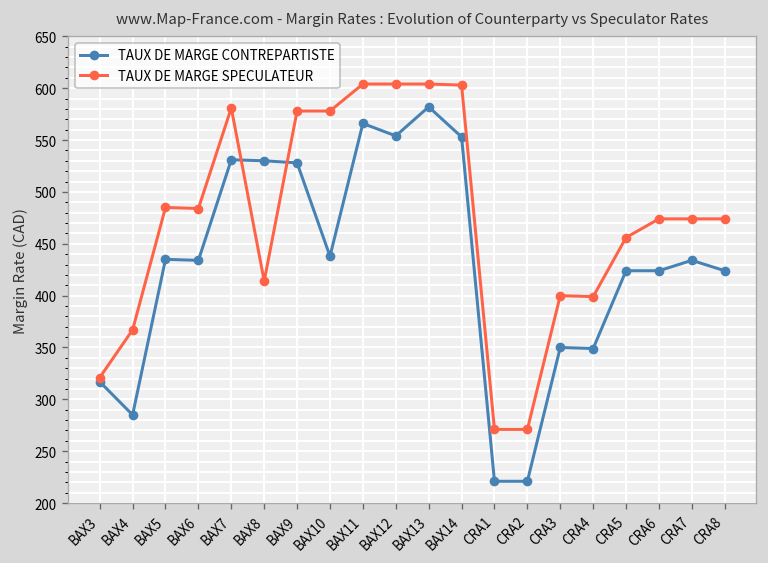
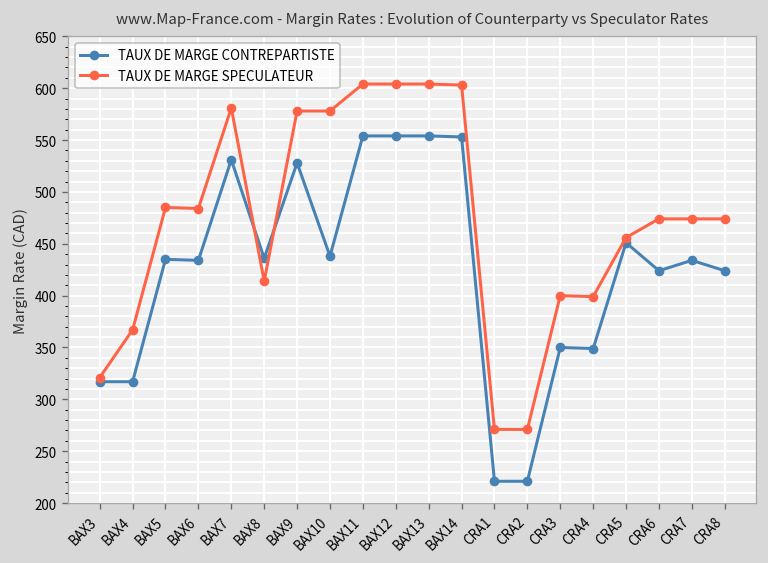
  {
    "TAUX DE MARGE CONTREPARTISTE": {
      "BAX3": 320,
-     "BAX4": 290,
+     "BAX4": 320,
      "BAX5": 440,
      "BAX6": 430,
      "BAX7": 530,
-     "BAX8": 530,
+     "BAX8": 440,
      "BAX9": 530,
      "BAX10": 440,
-     "BAX11": 570,
+     "BAX11": 550,
      "BAX12": 550,
-     "BAX13": 580,
+     "BAX13": 550,
      "BAX14": 550,
      "CRA1": 220,
      "CRA2": 220,
      "CRA3": 350,
      "CRA4": 350,
-     "CRA5": 420,
+     "CRA5": 450,
      "CRA6": 420,
      "CRA7": 430,
      "CRA8": 420
    },
    "TAUX DE MARGE SPECULATEUR": {
      "BAX3": 320,
      "BAX4": 370,
      "BAX5": 490,
      "BAX6": 480,
      "BAX7": 580,
      "BAX8": 410,
      "BAX9": 580,
      "BAX10": 580,
      "BAX11": 600,
      "BAX12": 600,
      "BAX13": 600,
      "BAX14": 600,
      "CRA1": 270,
      "CRA2": 270,
      "CRA3": 400,
      "CRA4": 400,
      "CRA5": 460,
      "CRA6": 470,
      "CRA7": 470,
      "CRA8": 470
    }
  }
